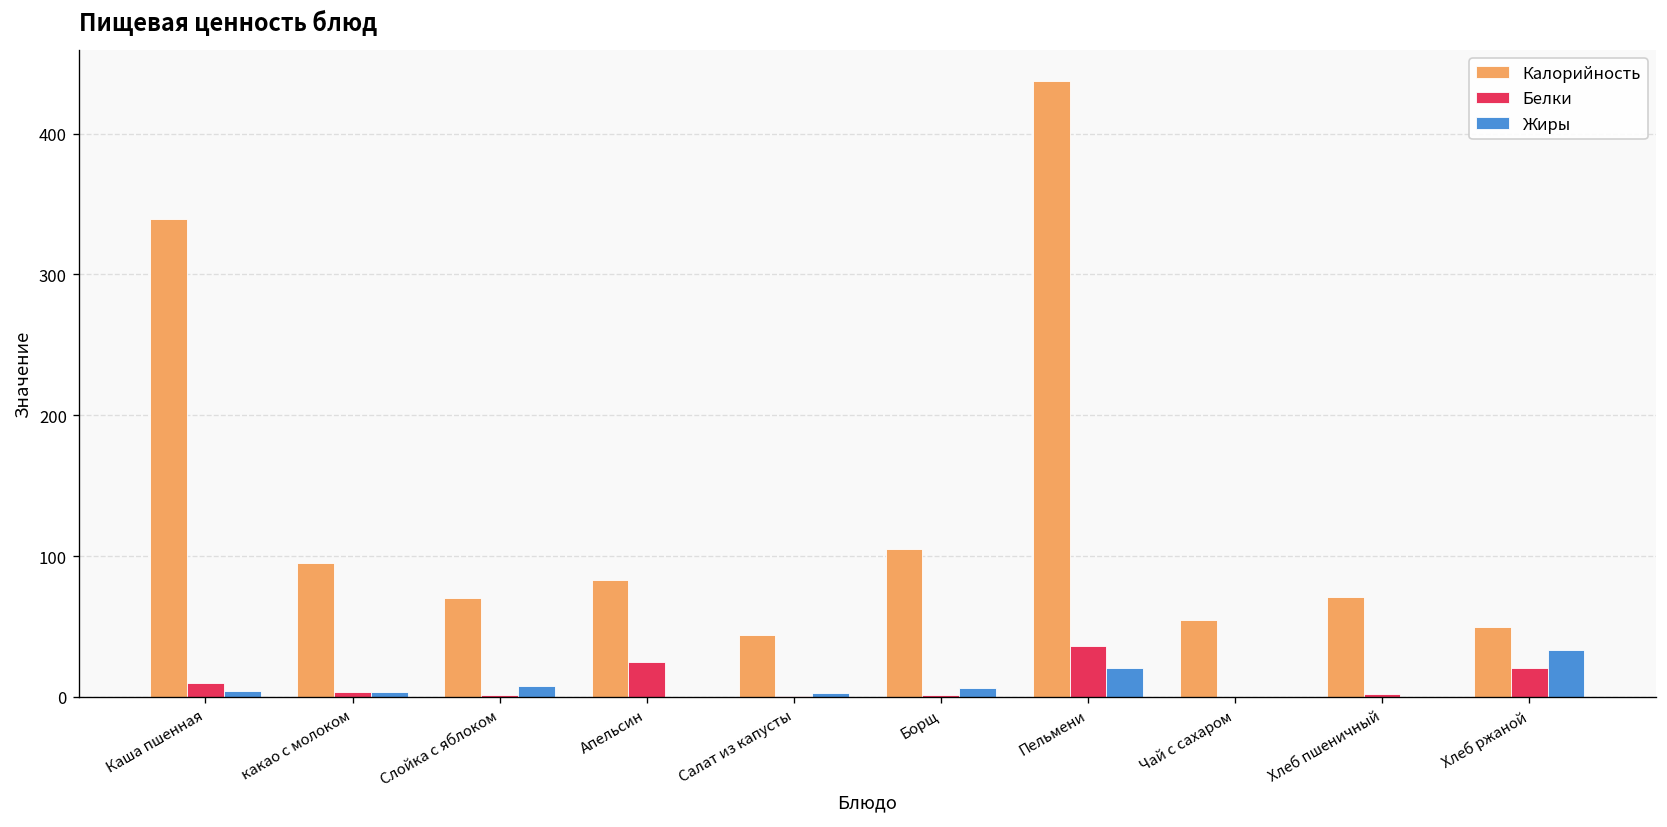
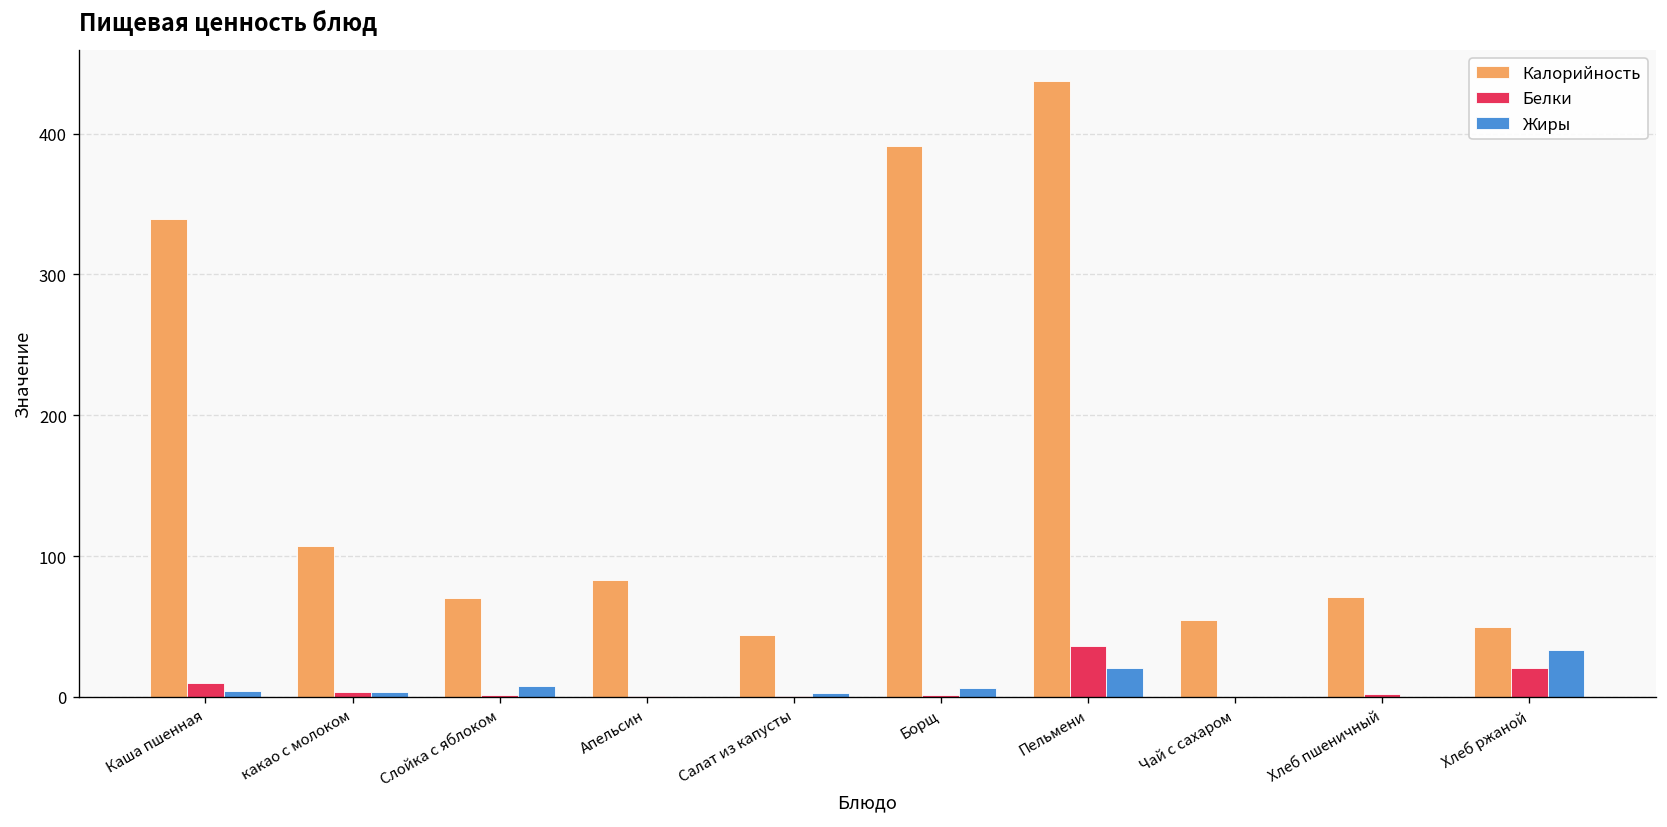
  {
    "Калорийность": {
      "Каша пшенная": 339,
-     "какао с молоком": 95,
+     "какао с молоком": 107,
      "Слойка с яблоком": 70,
      "Апельсин": 83,
      "Салат из капусты": 44,
-     "Борщ": 105,
+     "Борщ": 391,
      "Пельмени": 437,
      "Чай с сахаром": 55,
      "Хлеб пшеничный": 71,
      "Хлеб ржаной": 50
    },
    "Белки": {
      "Каша пшенная": 10,
      "какао с молоком": 4,
-     "Апельсин": 25,
+     "Апельсин": 1,
      "Пельмени": 36,
      "Чай с сахаром": 0,
      "Хлеб ржаной": 21
    },
    "Жиры": {
      "Каша пшенная": 5,
      "какао с молоком": 4,
      "Слойка с яблоком": 8,
      "Апельсин": 0,
      "Салат из капусты": 3,
      "Борщ": 6,
      "Пельмени": 21,
      "Чай с сахаром": 0,
      "Хлеб ржаной": 34
    }
  }
